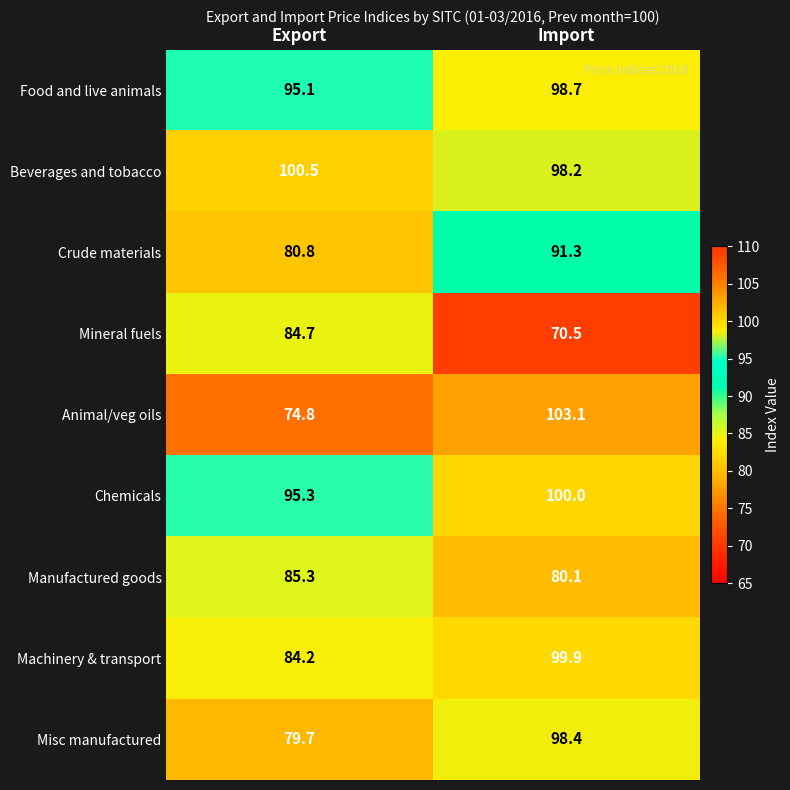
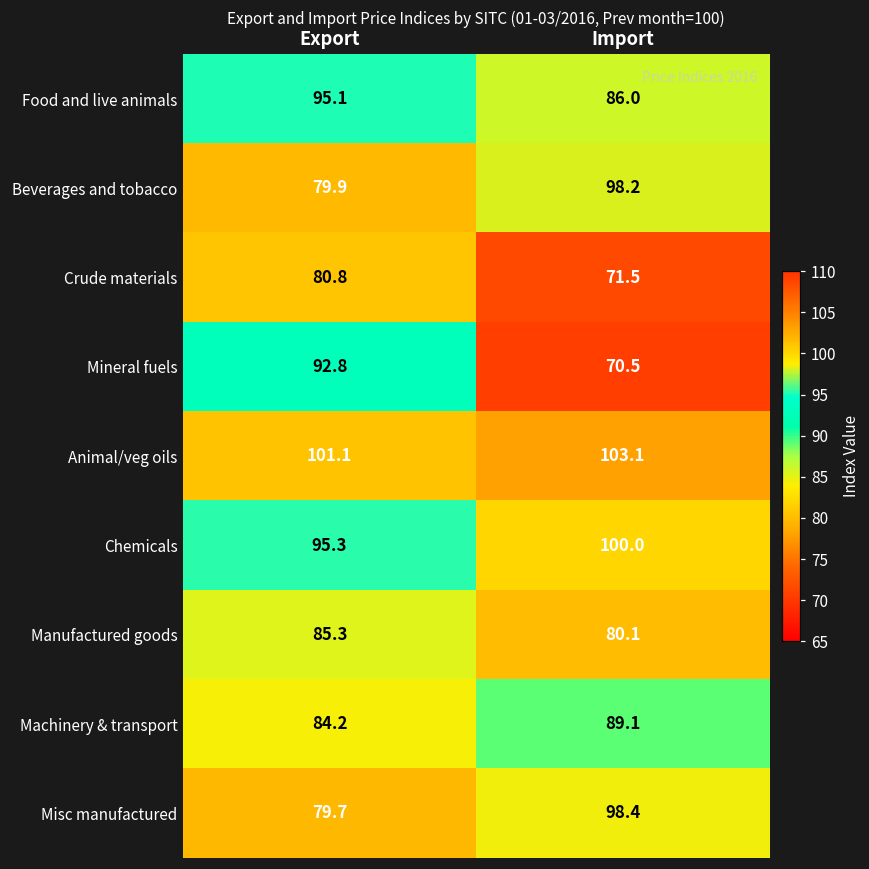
  {
    "Food and live animals": {
      "Export": 95.1,
-     "Import": 98.7
+     "Import": 86.0
    },
    "Beverages and tobacco": {
-     "Export": 100.5,
+     "Export": 79.9,
      "Import": 98.2
    },
    "Crude materials": {
      "Export": 80.8,
-     "Import": 91.3
+     "Import": 71.5
    },
    "Mineral fuels": {
-     "Export": 84.7,
+     "Export": 92.8,
      "Import": 70.5
    },
    "Animal/veg oils": {
-     "Export": 74.8,
+     "Export": 101.1,
      "Import": 103.1
    },
    "Chemicals": {
      "Export": 95.3,
      "Import": 100.0
    },
    "Manufactured goods": {
      "Export": 85.3,
      "Import": 80.1
    },
    "Machinery & transport": {
      "Export": 84.2,
-     "Import": 99.9
+     "Import": 89.1
    },
    "Misc manufactured": {
      "Export": 79.7,
      "Import": 98.4
    }
  }
